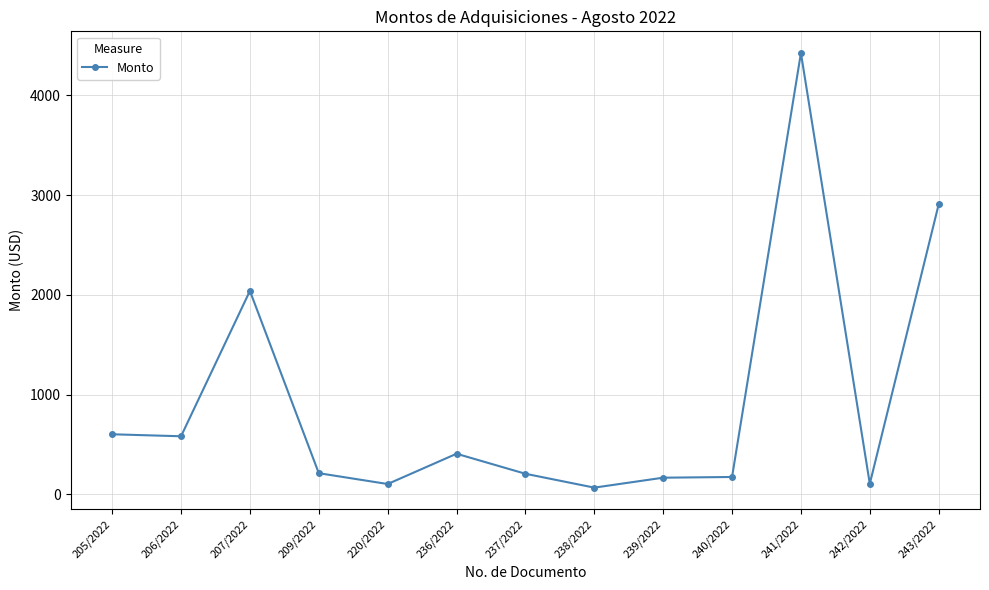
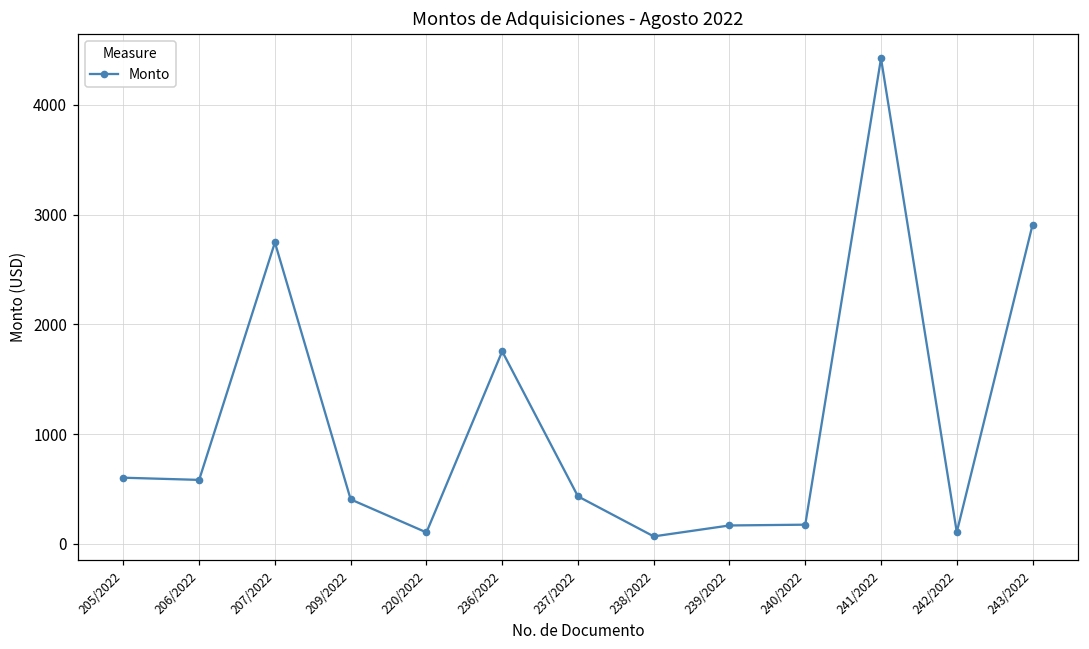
  {
    "205/2022": 600,
    "206/2022": 600,
-   "207/2022": 2000,
-   "209/2022": 200,
+   "207/2022": 2700,
+   "209/2022": 400,
    "220/2022": 100,
-   "236/2022": 400,
-   "237/2022": 200,
+   "236/2022": 1800,
+   "237/2022": 400,
    "238/2022": 100,
    "239/2022": 200,
    "240/2022": 200,
    "241/2022": 4400,
    "242/2022": 100,
    "243/2022": 2900
  }
